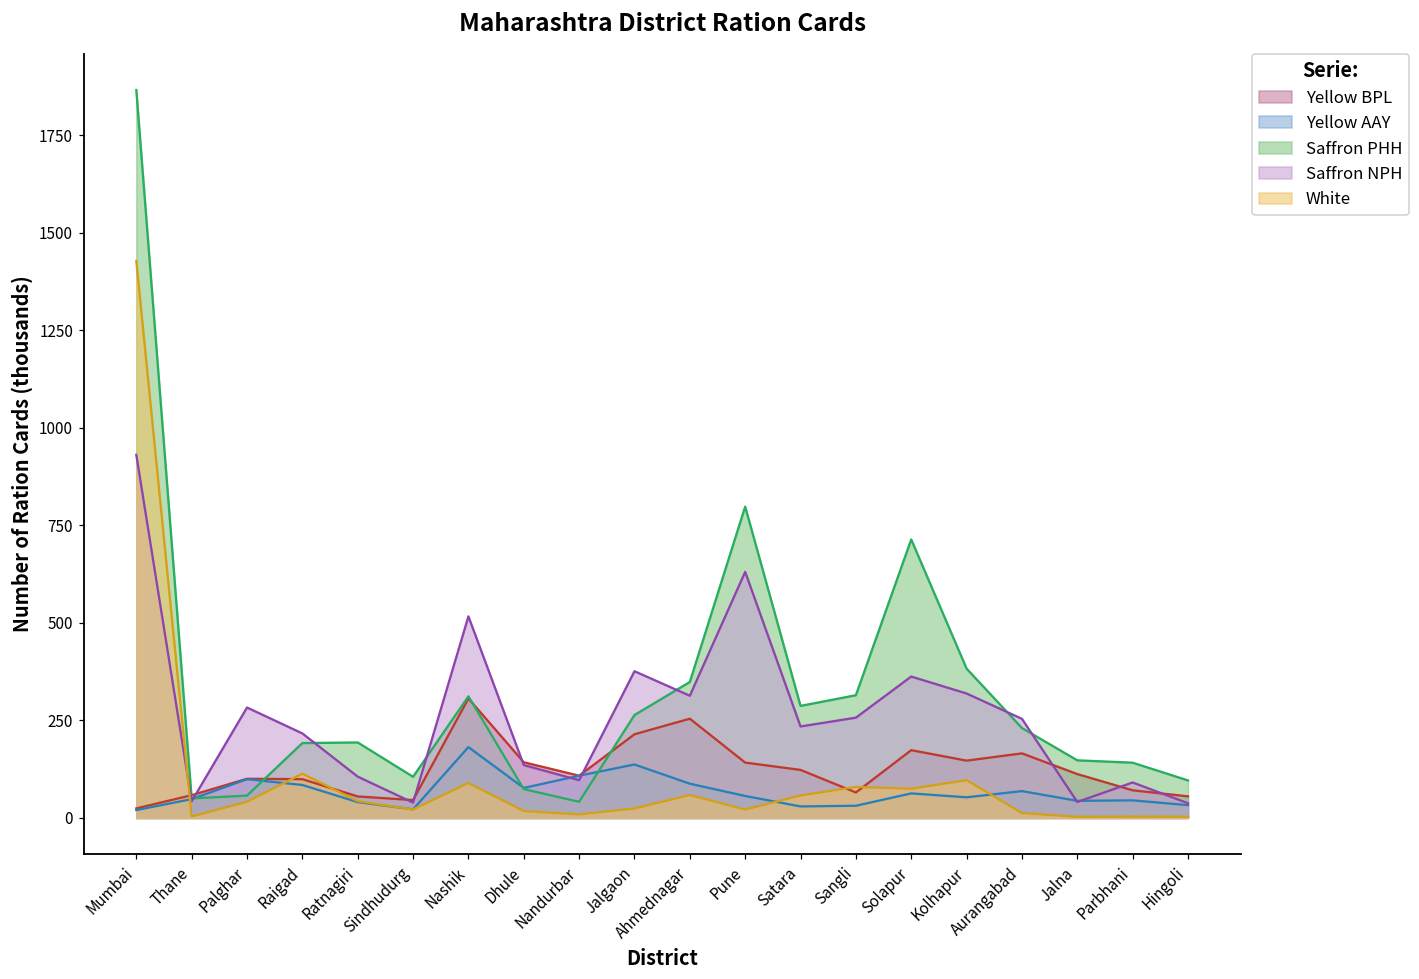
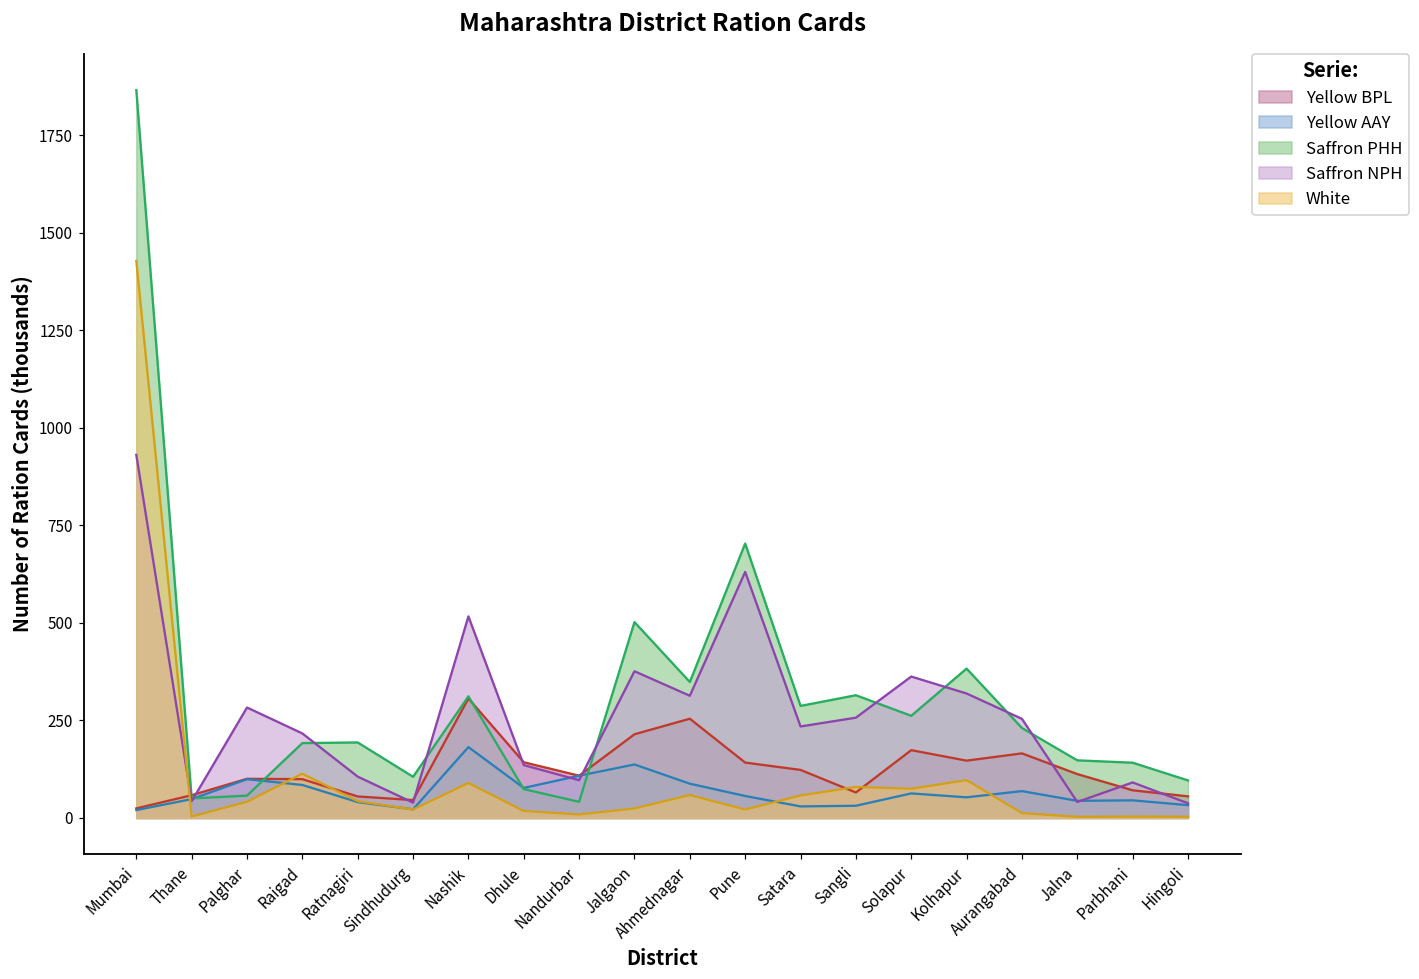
  {
    "Saffron PHH": {
      "Mumbai": 1870,
      "Palghar": 60,
      "Raigad": 190,
      "Ratnagiri": 190,
      "Sindhudurg": 110,
      "Nandurbar": 40,
-     "Jalgaon": 260,
+     "Jalgaon": 500,
      "Ahmednagar": 350,
-     "Pune": 800,
+     "Pune": 700,
      "Satara": 290,
      "Sangli": 310,
-     "Solapur": 710,
+     "Solapur": 260,
      "Kolhapur": 380,
      "Aurangabad": 230,
      "Jalna": 150,
      "Parbhani": 140,
      "Hingoli": 100
    },
    "White": {
      "Mumbai": 1430,
      "Thane": 0,
      "Palghar": 40,
      "Raigad": 110,
      "Nashik": 90,
      "Dhule": 20,
      "Nandurbar": 10,
      "Jalgaon": 20,
      "Ahmednagar": 60,
      "Pune": 20,
      "Satara": 60,
      "Sangli": 80,
      "Solapur": 70,
      "Kolhapur": 100,
      "Aurangabad": 10,
      "Jalna": 0,
      "Parbhani": 0,
      "Hingoli": 0
    }
  }
